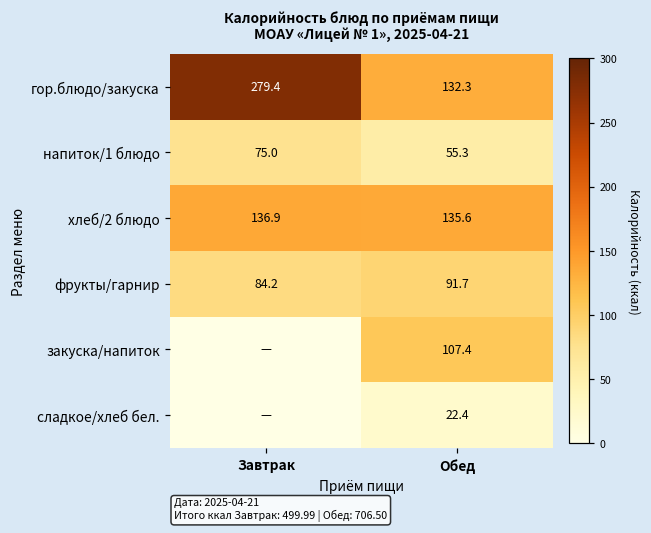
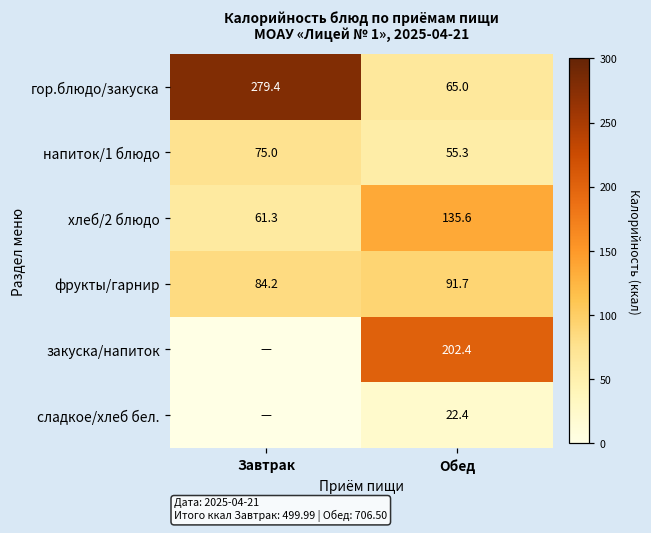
  {
    "гор.блюдо/закуска": {
      "Завтрак": 279.4,
-     "Обед": 132.3
+     "Обед": 65.0
    },
    "напиток/1 блюдо": {
      "Завтрак": 75.0,
      "Обед": 55.3
    },
    "хлеб/2 блюдо": {
-     "Завтрак": 136.9,
+     "Завтрак": 61.3,
      "Обед": 135.6
    },
    "фрукты/гарнир": {
      "Завтрак": 84.2,
      "Обед": 91.7
    },
    "закуска/напиток": {
-     "Обед": 107.4
+     "Обед": 202.4
    },
    "сладкое/хлеб бел.": {
      "Обед": 22.4
    }
  }
